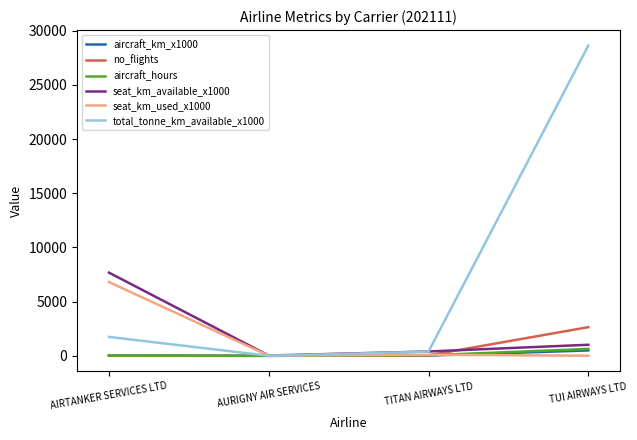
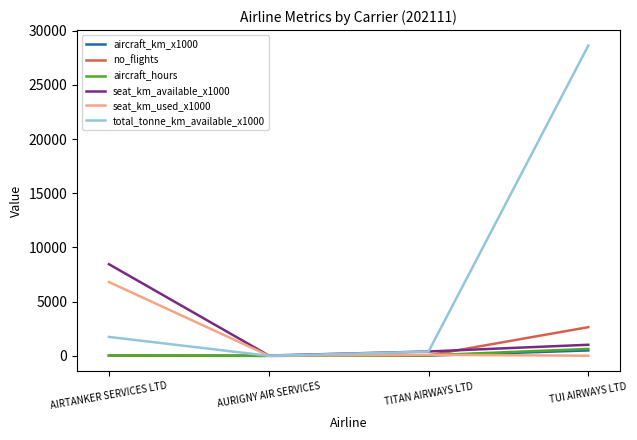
  {
    "no_flights": {
      "TUI AIRWAYS LTD": 2600
    },
    "seat_km_available_x1000": {
-     "AIRTANKER SERVICES LTD": 7700,
+     "AIRTANKER SERVICES LTD": 8500,
      "TUI AIRWAYS LTD": 1000
    },
    "seat_km_used_x1000": {
      "AIRTANKER SERVICES LTD": 6800,
      "TUI AIRWAYS LTD": 0
    },
    "total_tonne_km_available_x1000": {
      "AIRTANKER SERVICES LTD": 1700,
      "TUI AIRWAYS LTD": 28600
    }
  }
